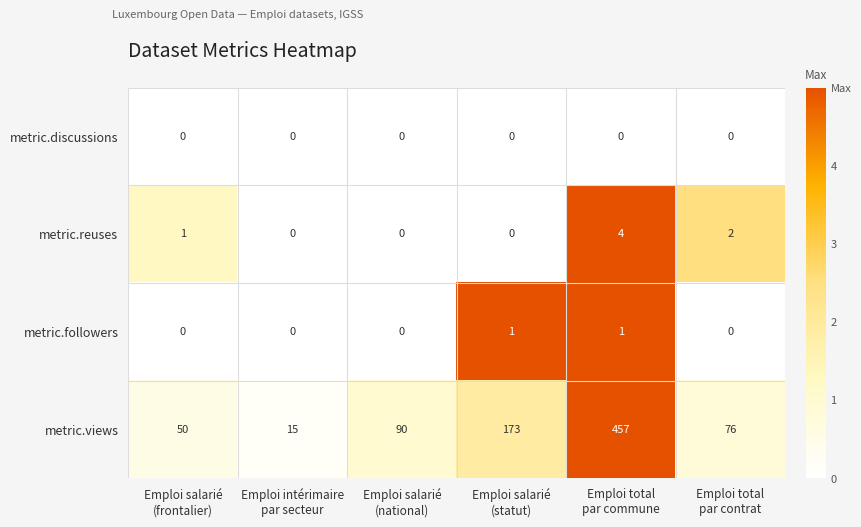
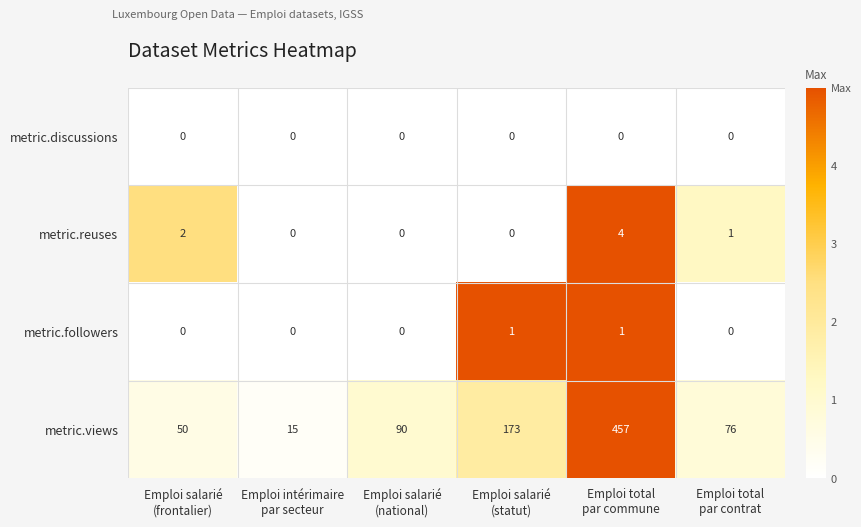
  {
    "metric.discussions": {
      "Emploi salarié (frontalier)": 0,
      "Emploi intérimaire par secteur": 0,
      "Emploi salarié (national)": 0,
      "Emploi salarié (statut)": 0,
      "Emploi total par commune": 0,
      "Emploi total par contrat": 0
    },
    "metric.reuses": {
-     "Emploi salarié (frontalier)": 1,
+     "Emploi salarié (frontalier)": 2,
      "Emploi intérimaire par secteur": 0,
      "Emploi salarié (national)": 0,
      "Emploi salarié (statut)": 0,
      "Emploi total par commune": 4,
-     "Emploi total par contrat": 2
+     "Emploi total par contrat": 1
    },
    "metric.followers": {
      "Emploi salarié (frontalier)": 0,
      "Emploi intérimaire par secteur": 0,
      "Emploi salarié (national)": 0,
      "Emploi salarié (statut)": 1,
      "Emploi total par commune": 1,
      "Emploi total par contrat": 0
    },
    "metric.views": {
      "Emploi salarié (frontalier)": 50,
      "Emploi intérimaire par secteur": 15,
      "Emploi salarié (national)": 90,
      "Emploi salarié (statut)": 173,
      "Emploi total par commune": 457,
      "Emploi total par contrat": 76
    }
  }
